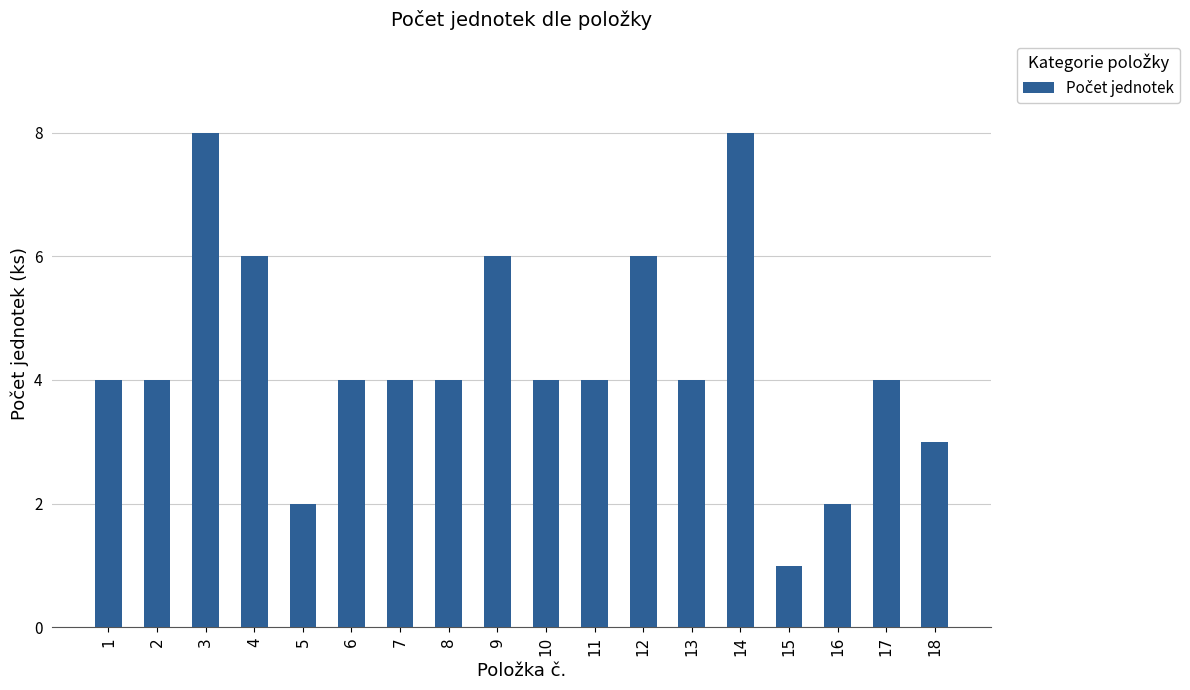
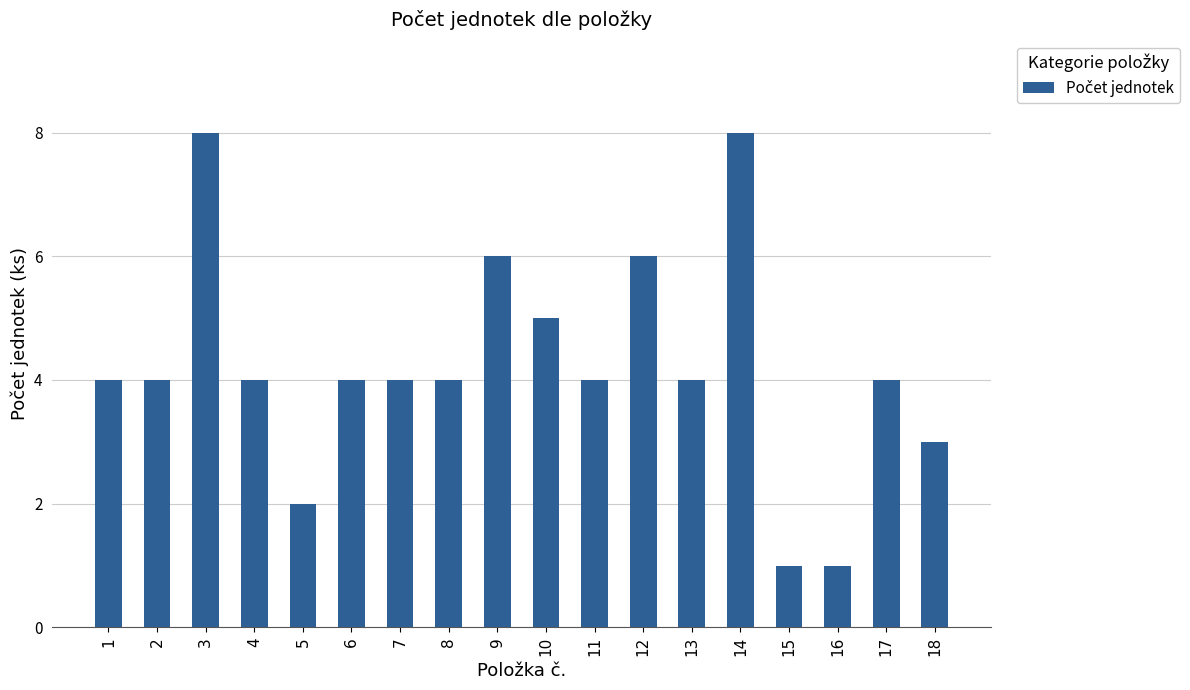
  {
    "1": 4,
    "2": 4,
    "3": 8,
-   "4": 6,
+   "4": 4,
    "5": 2,
    "6": 4,
    "7": 4,
    "8": 4,
    "9": 6,
-   "10": 4,
+   "10": 5,
    "11": 4,
    "12": 6,
    "13": 4,
    "14": 8,
    "15": 1,
-   "16": 2,
+   "16": 1,
    "17": 4,
    "18": 3
  }
